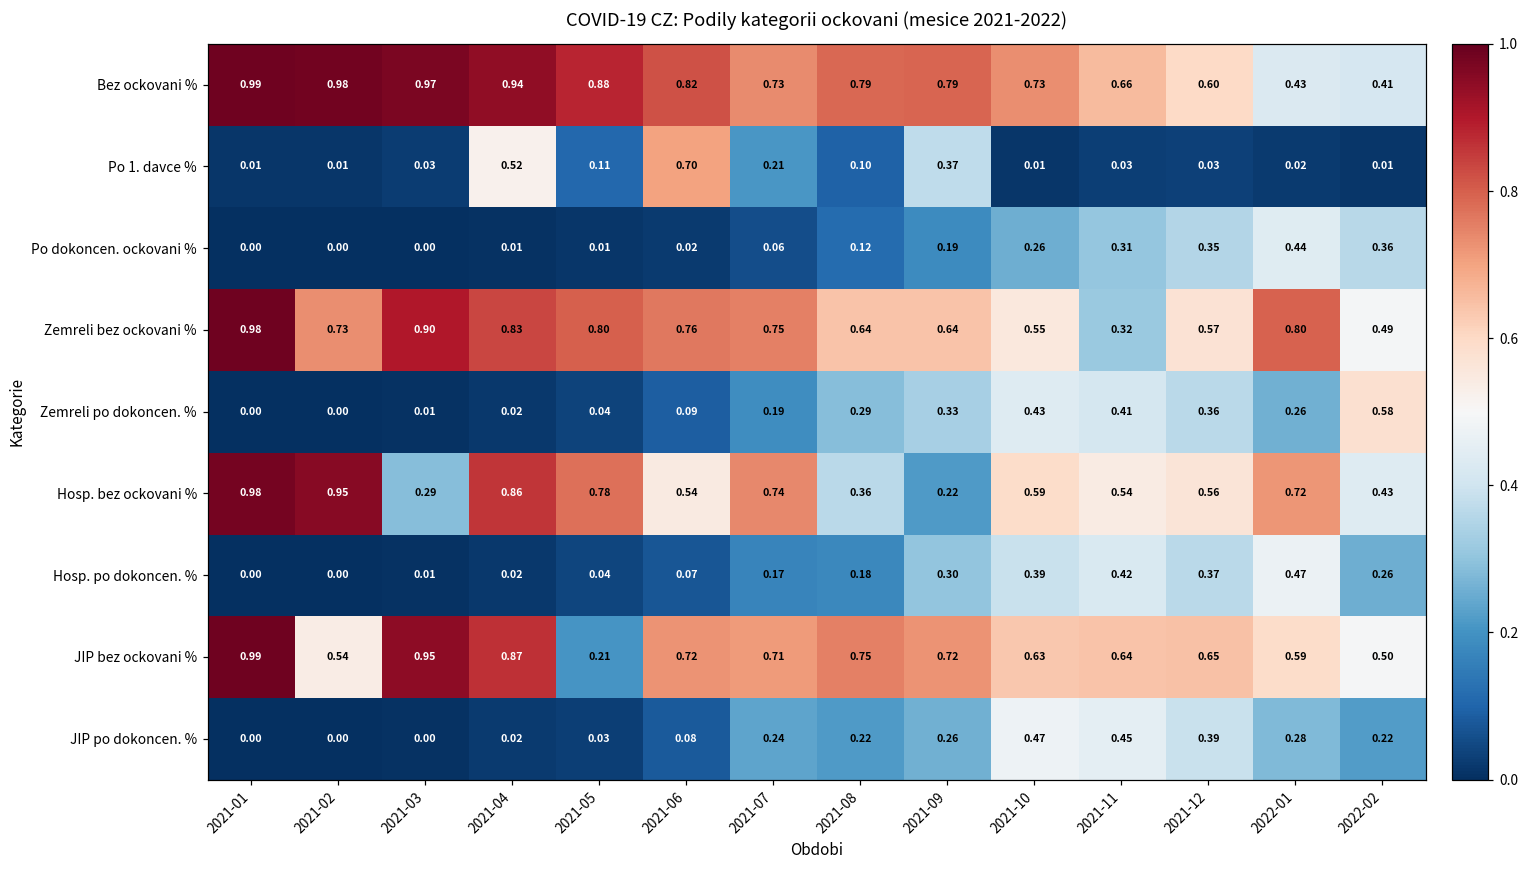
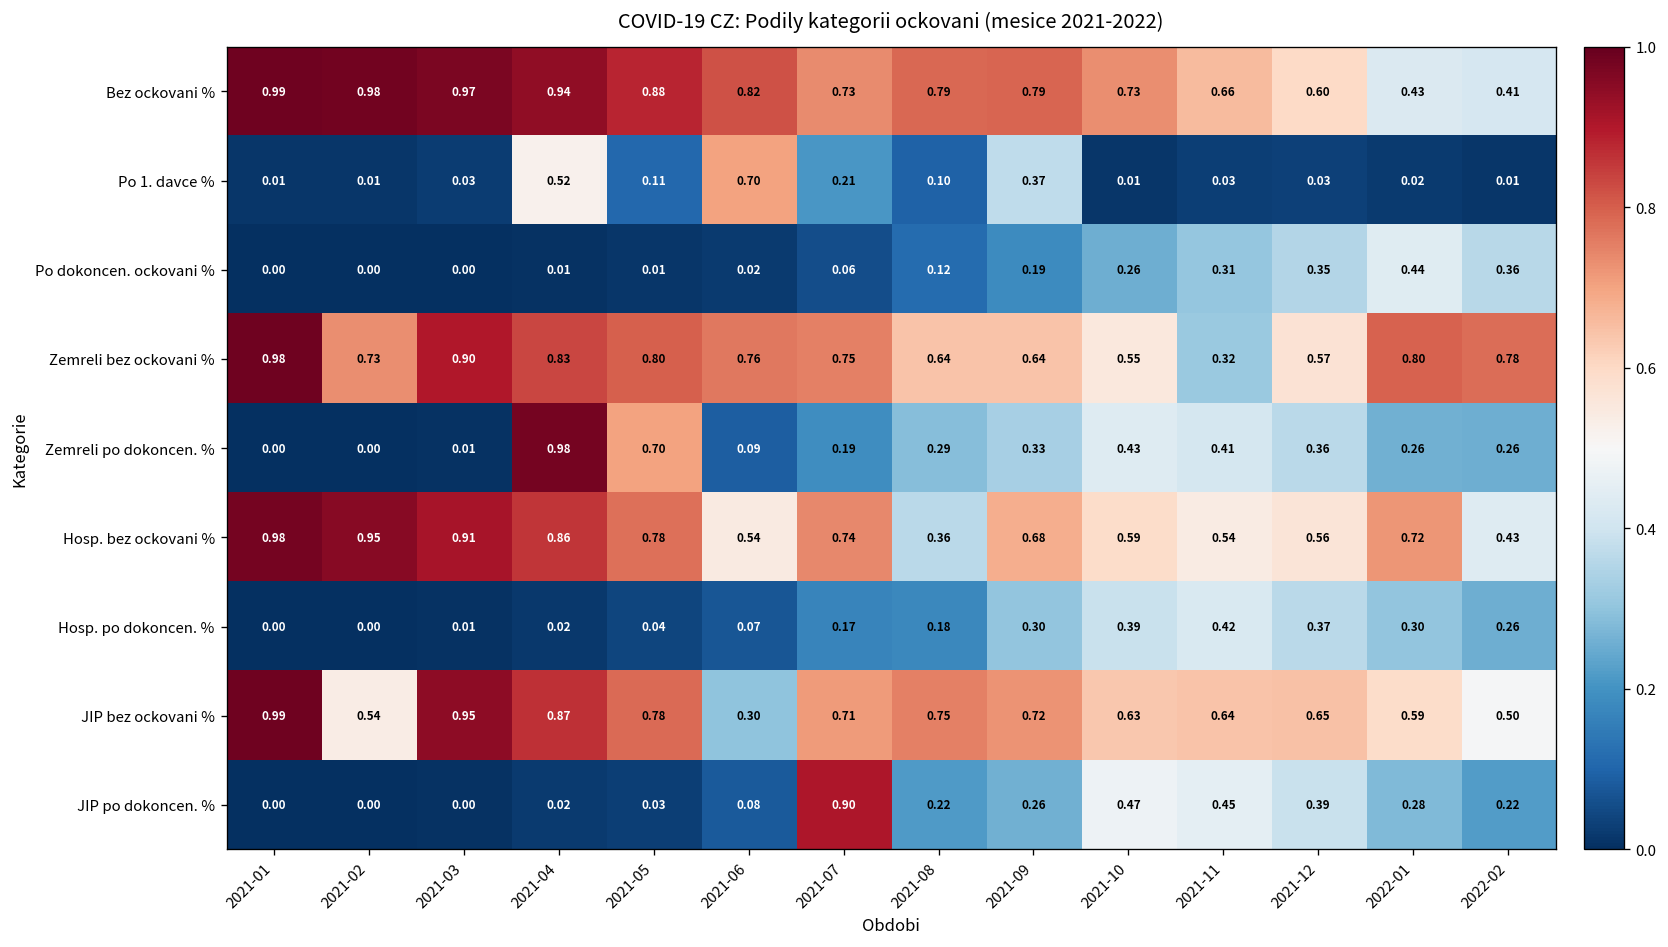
  {
    "Bez ockovani %": {
      "2021-01": 0.99,
      "2021-02": 0.98,
      "2021-03": 0.97,
      "2021-04": 0.94,
      "2021-05": 0.88,
      "2021-06": 0.82,
      "2021-07": 0.73,
      "2021-08": 0.79,
      "2021-09": 0.79,
      "2021-10": 0.73,
      "2021-11": 0.66,
      "2021-12": 0.60,
      "2022-01": 0.43,
      "2022-02": 0.41
    },
    "Po 1. davce %": {
      "2021-01": 0.01,
      "2021-02": 0.01,
      "2021-03": 0.03,
      "2021-04": 0.52,
      "2021-05": 0.11,
      "2021-06": 0.70,
      "2021-07": 0.21,
      "2021-08": 0.10,
      "2021-09": 0.37,
      "2021-10": 0.01,
      "2021-11": 0.03,
      "2021-12": 0.03,
      "2022-01": 0.02,
      "2022-02": 0.01
    },
    "Po dokoncen. ockovani %": {
      "2021-01": 0.00,
      "2021-02": 0.00,
      "2021-03": 0.00,
      "2021-04": 0.01,
      "2021-05": 0.01,
      "2021-06": 0.02,
      "2021-07": 0.06,
      "2021-08": 0.12,
      "2021-09": 0.19,
      "2021-10": 0.26,
      "2021-11": 0.31,
      "2021-12": 0.35,
      "2022-01": 0.44,
      "2022-02": 0.36
    },
    "Zemreli bez ockovani %": {
      "2021-01": 0.98,
      "2021-02": 0.73,
      "2021-03": 0.90,
      "2021-04": 0.83,
      "2021-05": 0.80,
      "2021-06": 0.76,
      "2021-07": 0.75,
      "2021-08": 0.64,
      "2021-09": 0.64,
      "2021-10": 0.55,
      "2021-11": 0.32,
      "2021-12": 0.57,
      "2022-01": 0.80,
-     "2022-02": 0.49
+     "2022-02": 0.78
    },
    "Zemreli po dokoncen. %": {
      "2021-01": 0.00,
      "2021-02": 0.00,
      "2021-03": 0.01,
-     "2021-04": 0.02,
-     "2021-05": 0.04,
+     "2021-04": 0.98,
+     "2021-05": 0.70,
      "2021-06": 0.09,
      "2021-07": 0.19,
      "2021-08": 0.29,
      "2021-09": 0.33,
      "2021-10": 0.43,
      "2021-11": 0.41,
      "2021-12": 0.36,
      "2022-01": 0.26,
-     "2022-02": 0.58
+     "2022-02": 0.26
    },
    "Hosp. bez ockovani %": {
      "2021-01": 0.98,
      "2021-02": 0.95,
-     "2021-03": 0.29,
+     "2021-03": 0.91,
      "2021-04": 0.86,
      "2021-05": 0.78,
      "2021-06": 0.54,
      "2021-07": 0.74,
      "2021-08": 0.36,
-     "2021-09": 0.22,
+     "2021-09": 0.68,
      "2021-10": 0.59,
      "2021-11": 0.54,
      "2021-12": 0.56,
      "2022-01": 0.72,
      "2022-02": 0.43
    },
    "Hosp. po dokoncen. %": {
      "2021-01": 0.00,
      "2021-02": 0.00,
      "2021-03": 0.01,
      "2021-04": 0.02,
      "2021-05": 0.04,
      "2021-06": 0.07,
      "2021-07": 0.17,
      "2021-08": 0.18,
      "2021-09": 0.30,
      "2021-10": 0.39,
      "2021-11": 0.42,
      "2021-12": 0.37,
-     "2022-01": 0.47,
+     "2022-01": 0.30,
      "2022-02": 0.26
    },
    "JIP bez ockovani %": {
      "2021-01": 0.99,
      "2021-02": 0.54,
      "2021-03": 0.95,
      "2021-04": 0.87,
-     "2021-05": 0.21,
-     "2021-06": 0.72,
+     "2021-05": 0.78,
+     "2021-06": 0.30,
      "2021-07": 0.71,
      "2021-08": 0.75,
      "2021-09": 0.72,
      "2021-10": 0.63,
      "2021-11": 0.64,
      "2021-12": 0.65,
      "2022-01": 0.59,
      "2022-02": 0.50
    },
    "JIP po dokoncen. %": {
      "2021-01": 0.00,
      "2021-02": 0.00,
      "2021-03": 0.00,
      "2021-04": 0.02,
      "2021-05": 0.03,
      "2021-06": 0.08,
-     "2021-07": 0.24,
+     "2021-07": 0.90,
      "2021-08": 0.22,
      "2021-09": 0.26,
      "2021-10": 0.47,
      "2021-11": 0.45,
      "2021-12": 0.39,
      "2022-01": 0.28,
      "2022-02": 0.22
    }
  }
